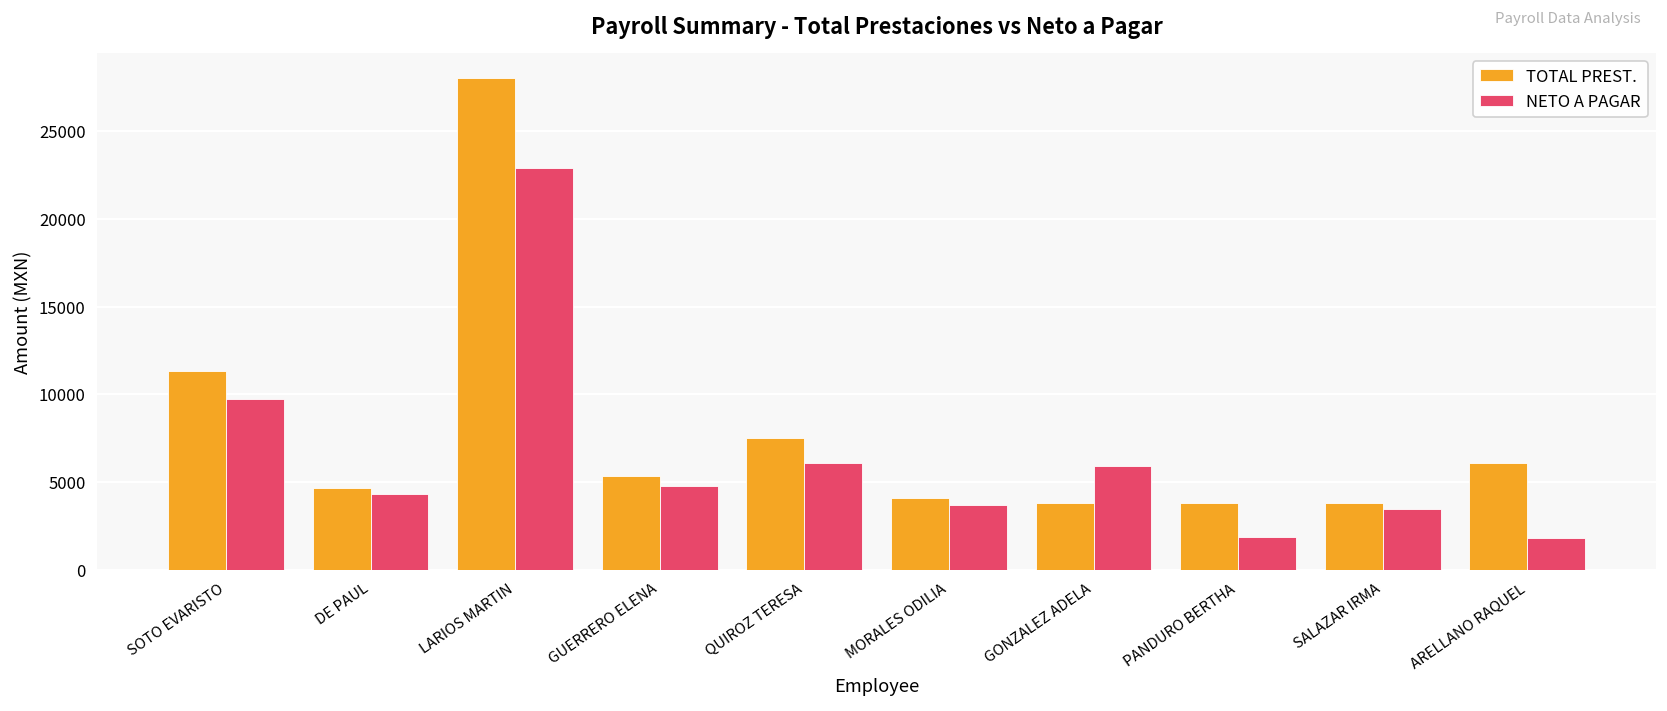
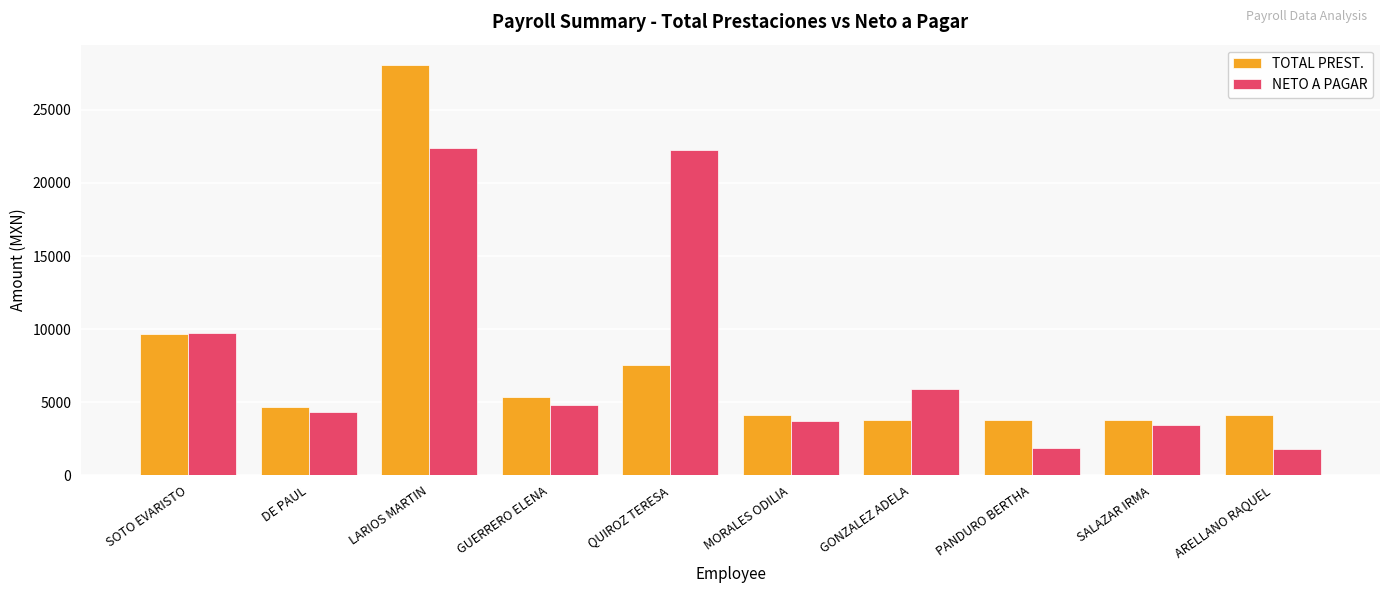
  {
    "TOTAL PREST.": {
-     "SOTO EVARISTO": 11300,
+     "SOTO EVARISTO": 9600,
      "DE PAUL": 4600,
      "LARIOS MARTIN": 28100,
      "GUERRERO ELENA": 5300,
      "QUIROZ TERESA": 7500,
      "MORALES ODILIA": 4100,
      "GONZALEZ ADELA": 3800,
      "PANDURO BERTHA": 3800,
      "SALAZAR IRMA": 3800,
-     "ARELLANO RAQUEL": 6100
+     "ARELLANO RAQUEL": 4100
    },
    "NETO A PAGAR": {
      "SOTO EVARISTO": 9700,
      "DE PAUL": 4300,
-     "LARIOS MARTIN": 22900,
+     "LARIOS MARTIN": 22400,
      "GUERRERO ELENA": 4800,
-     "QUIROZ TERESA": 6100,
+     "QUIROZ TERESA": 22300,
      "MORALES ODILIA": 3700,
      "GONZALEZ ADELA": 5900,
      "PANDURO BERTHA": 1900,
      "SALAZAR IRMA": 3400,
      "ARELLANO RAQUEL": 1800
    }
  }
